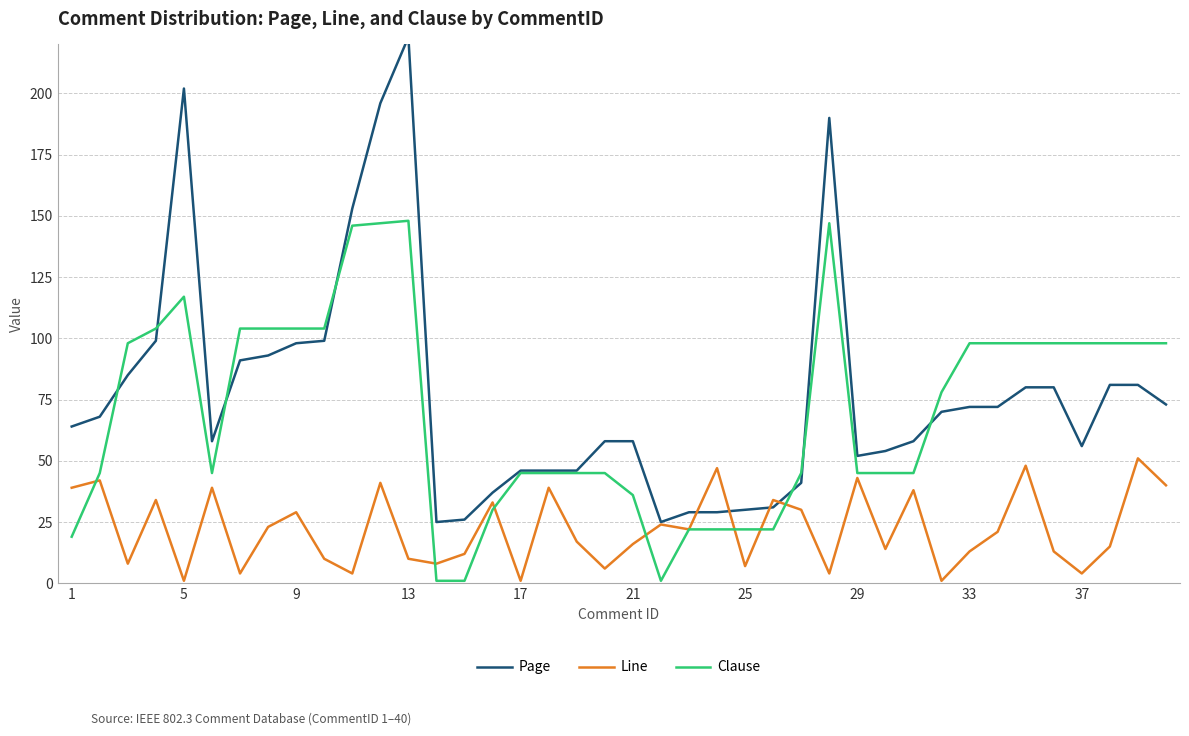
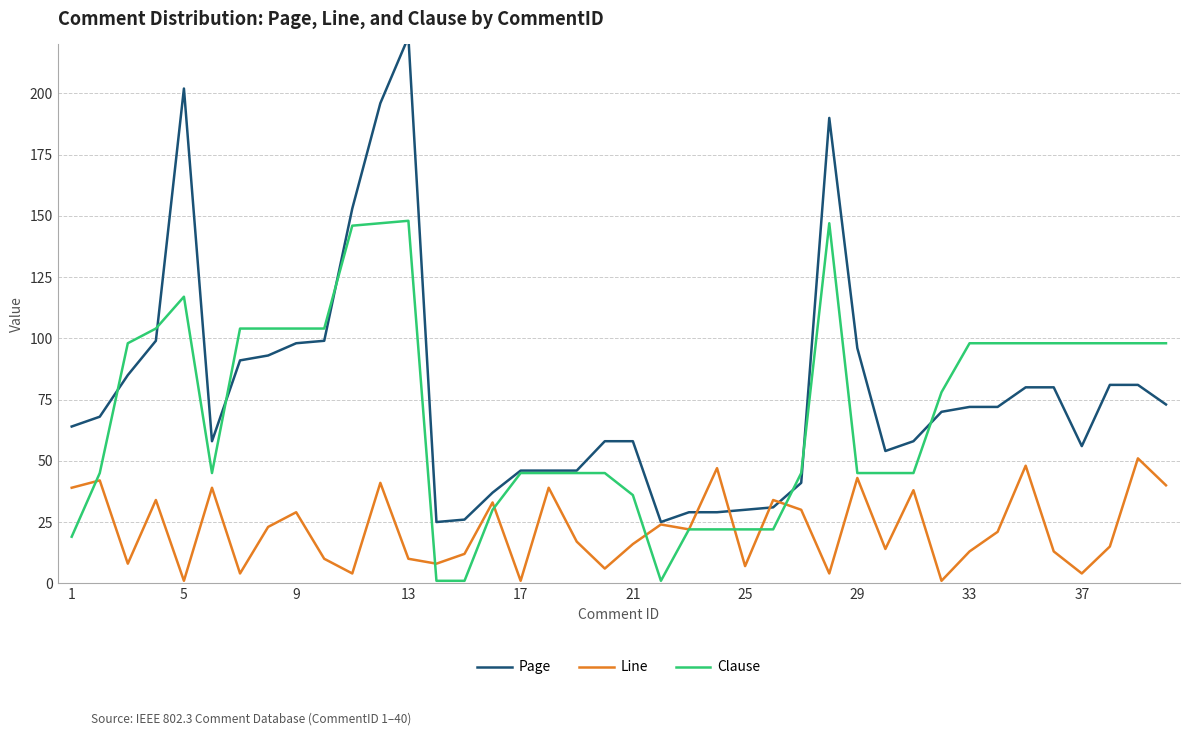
  {
    "Page": {
      "1": 64,
      "5": 202,
      "9": 98,
      "21": 58,
      "25": 30,
-     "29": 52,
+     "29": 96,
      "33": 72,
      "37": 56
    },
    "Line": {
      "1": 39,
      "5": 1,
      "9": 29,
      "13": 10,
      "17": 1,
      "21": 16,
      "25": 7,
      "29": 43,
      "33": 13,
      "37": 4
    },
    "Clause": {
      "1": 19,
      "5": 117,
      "9": 104,
      "13": 148,
      "21": 36,
      "25": 22,
      "29": 45,
      "33": 98,
      "37": 98
    }
  }
